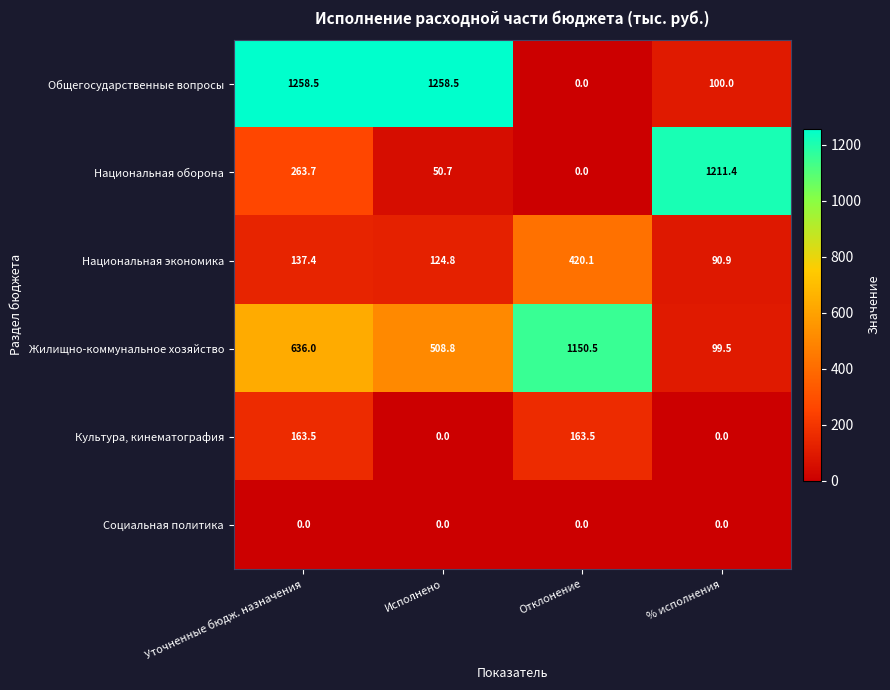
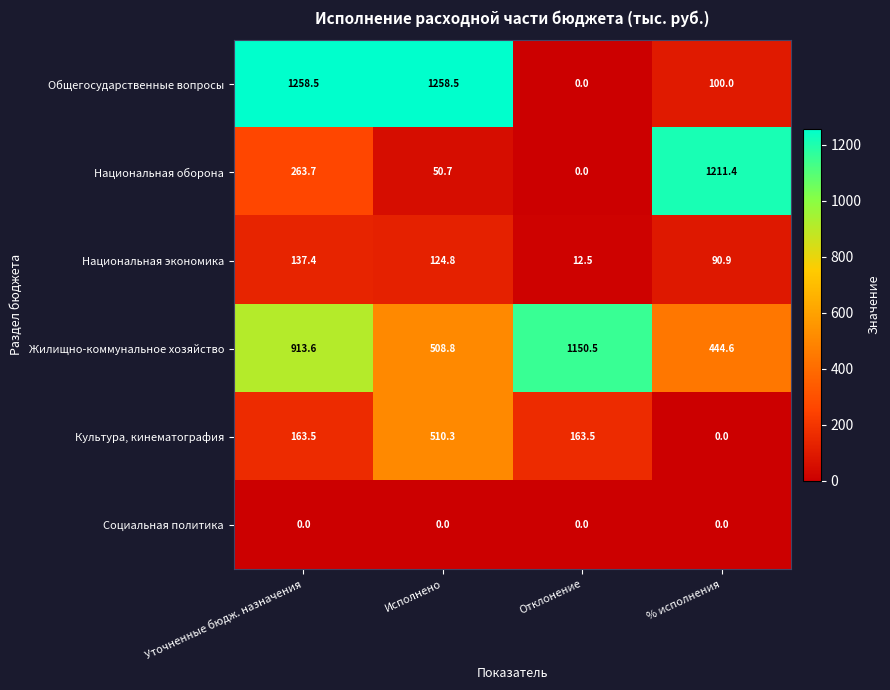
  {
    "Общегосударственные вопросы": {
      "Уточненные бюдж. назначения": 1258.5,
      "Исполнено": 1258.5,
      "Отклонение": 0.0,
      "% исполнения": 100.0
    },
    "Национальная оборона": {
      "Уточненные бюдж. назначения": 263.7,
      "Исполнено": 50.7,
      "Отклонение": 0.0,
      "% исполнения": 1211.4
    },
    "Национальная экономика": {
      "Уточненные бюдж. назначения": 137.4,
      "Исполнено": 124.8,
-     "Отклонение": 420.1,
+     "Отклонение": 12.5,
      "% исполнения": 90.9
    },
    "Жилищно-коммунальное хозяйство": {
-     "Уточненные бюдж. назначения": 636.0,
+     "Уточненные бюдж. назначения": 913.6,
      "Исполнено": 508.8,
      "Отклонение": 1150.5,
-     "% исполнения": 99.5
+     "% исполнения": 444.6
    },
    "Культура, кинематография": {
      "Уточненные бюдж. назначения": 163.5,
-     "Исполнено": 0.0,
+     "Исполнено": 510.3,
      "Отклонение": 163.5,
      "% исполнения": 0.0
    },
    "Социальная политика": {
      "Уточненные бюдж. назначения": 0.0,
      "Исполнено": 0.0,
      "Отклонение": 0.0,
      "% исполнения": 0.0
    }
  }
